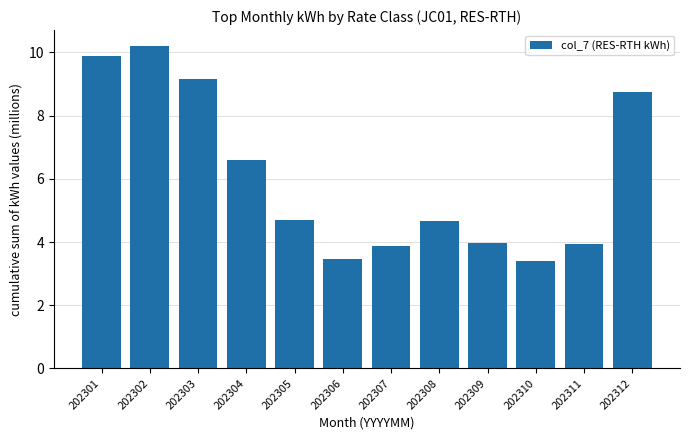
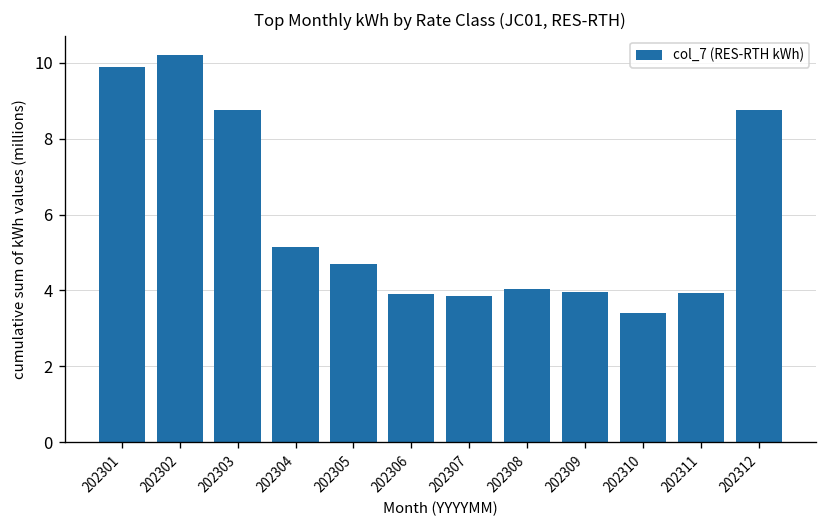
  {
    "202301": 9.9,
    "202302": 10.2,
-   "202303": 9.2,
-   "202304": 6.6,
+   "202303": 8.8,
+   "202304": 5.1,
    "202305": 4.7,
-   "202306": 3.5,
+   "202306": 3.9,
    "202307": 3.9,
-   "202308": 4.7,
+   "202308": 4.0,
    "202309": 4.0,
    "202310": 3.4,
    "202311": 3.9,
    "202312": 8.8
  }
